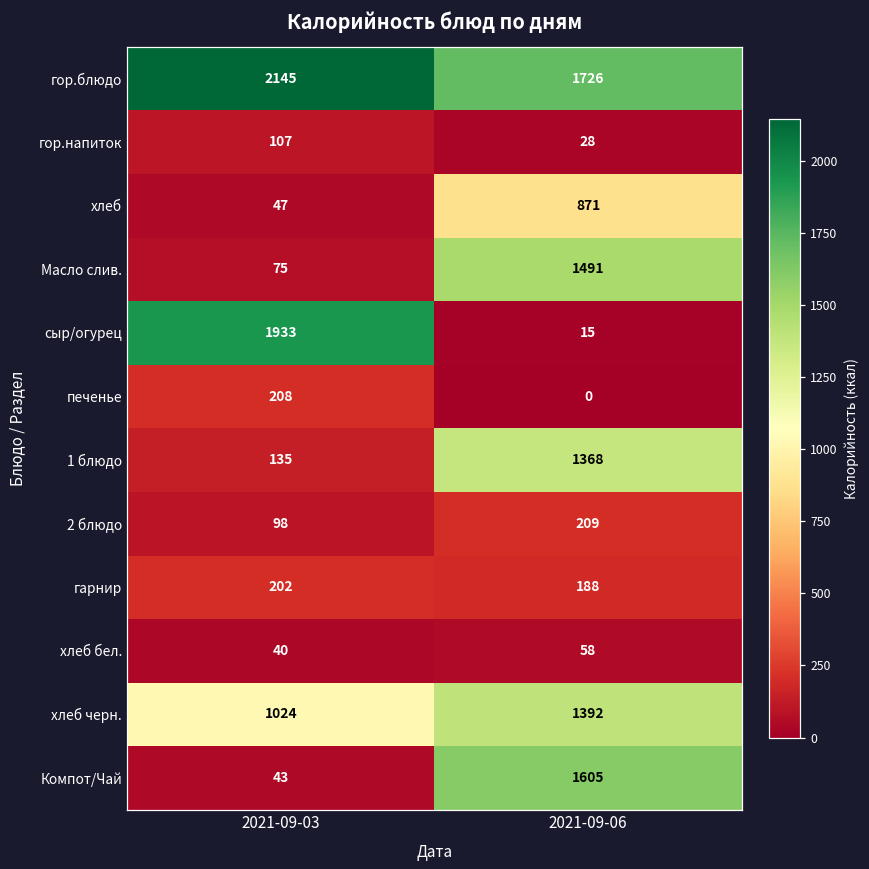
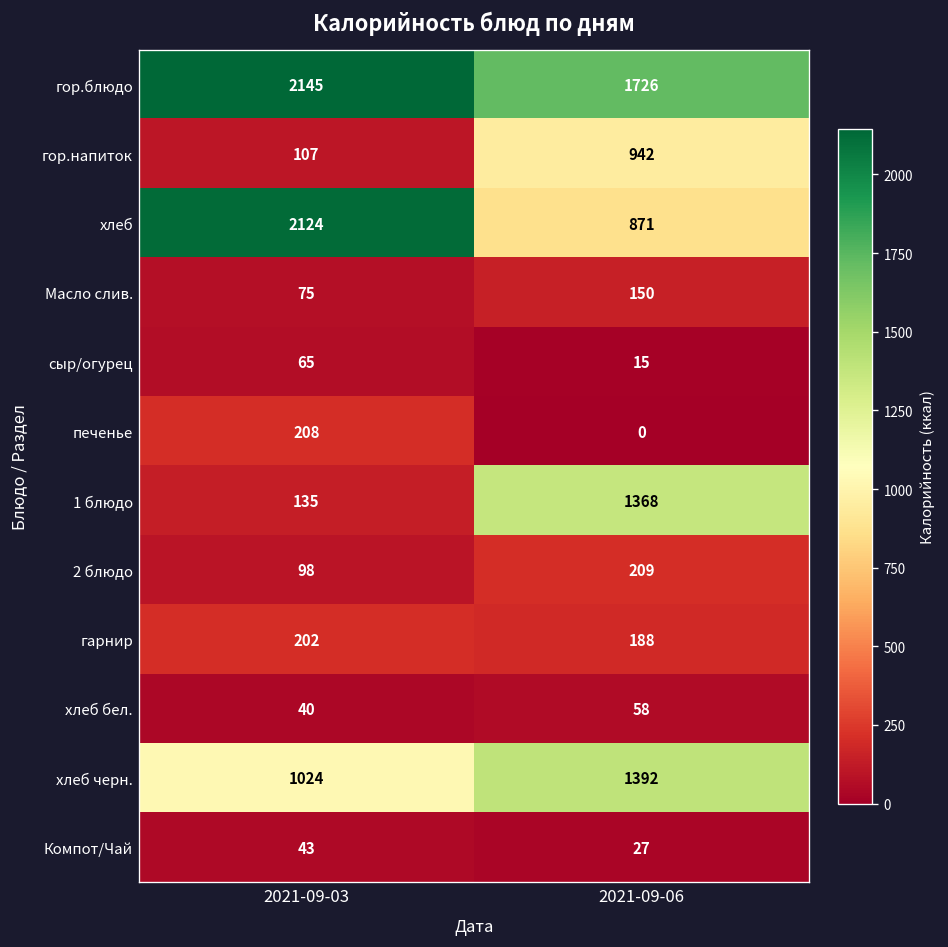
  {
    "гор.блюдо": {
      "2021-09-03": 2145,
      "2021-09-06": 1726
    },
    "гор.напиток": {
      "2021-09-03": 107,
-     "2021-09-06": 28
+     "2021-09-06": 942
    },
    "хлеб": {
-     "2021-09-03": 47,
+     "2021-09-03": 2124,
      "2021-09-06": 871
    },
    "Масло слив.": {
      "2021-09-03": 75,
-     "2021-09-06": 1491
+     "2021-09-06": 150
    },
    "сыр/огурец": {
-     "2021-09-03": 1933,
+     "2021-09-03": 65,
      "2021-09-06": 15
    },
    "печенье": {
      "2021-09-03": 208,
      "2021-09-06": 0
    },
    "1 блюдо": {
      "2021-09-03": 135,
      "2021-09-06": 1368
    },
    "2 блюдо": {
      "2021-09-03": 98,
      "2021-09-06": 209
    },
    "гарнир": {
      "2021-09-03": 202,
      "2021-09-06": 188
    },
    "хлеб бел.": {
      "2021-09-03": 40,
      "2021-09-06": 58
    },
    "хлеб черн.": {
      "2021-09-03": 1024,
      "2021-09-06": 1392
    },
    "Компот/Чай": {
      "2021-09-03": 43,
-     "2021-09-06": 1605
+     "2021-09-06": 27
    }
  }
